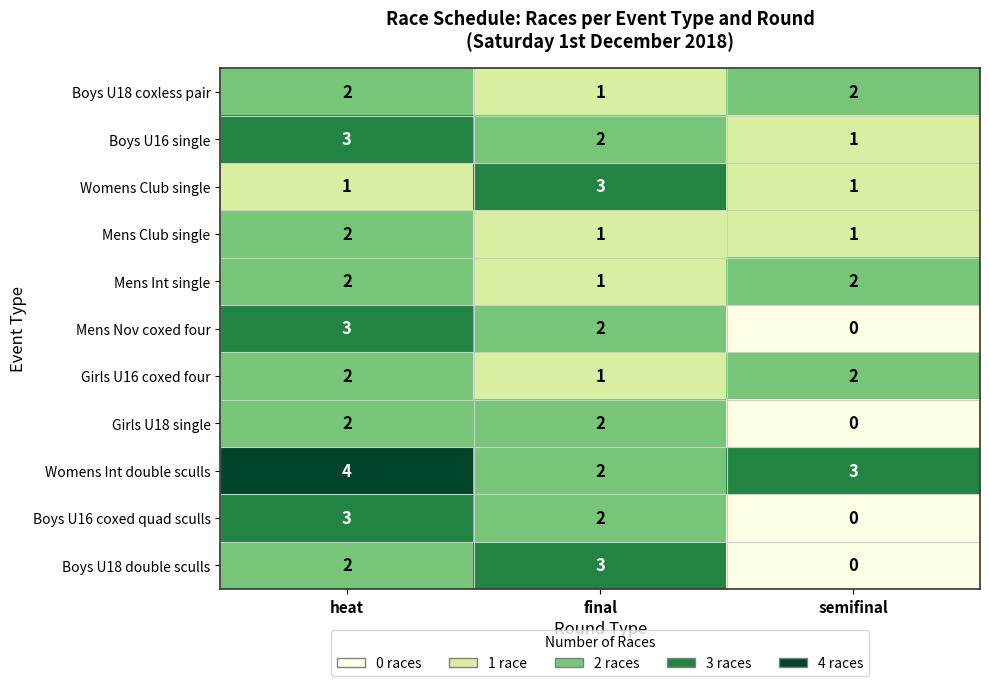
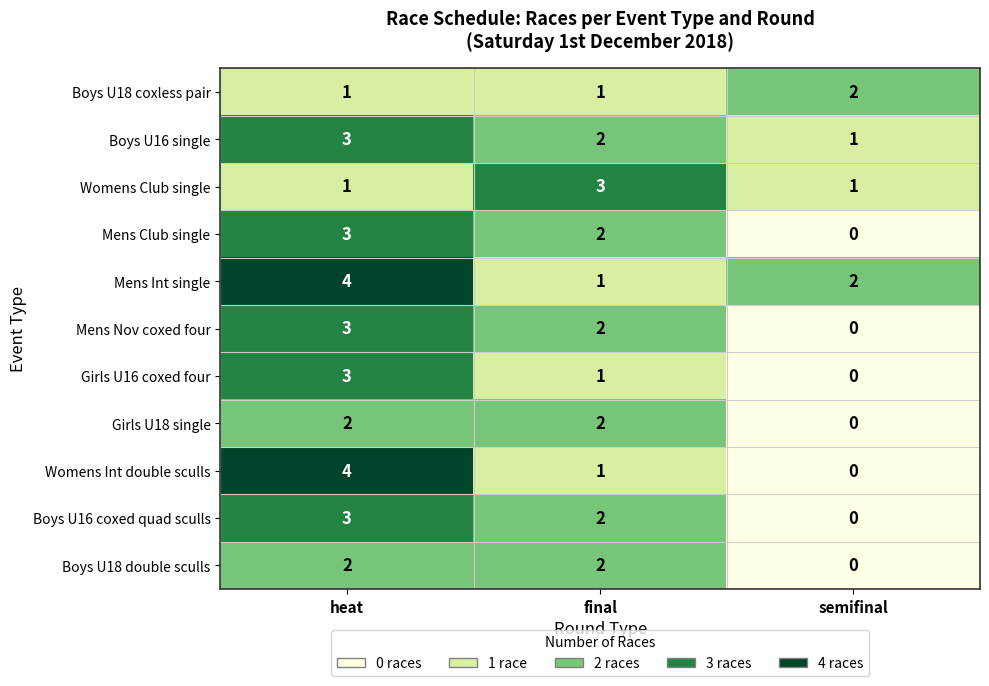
  {
    "Boys U18 coxless pair": {
-     "heat": 2,
+     "heat": 1,
      "final": 1,
      "semifinal": 2
    },
    "Boys U16 single": {
      "heat": 3,
      "final": 2,
      "semifinal": 1
    },
    "Womens Club single": {
      "heat": 1,
      "final": 3,
      "semifinal": 1
    },
    "Mens Club single": {
-     "heat": 2,
-     "final": 1,
-     "semifinal": 1
+     "heat": 3,
+     "final": 2,
+     "semifinal": 0
    },
    "Mens Int single": {
-     "heat": 2,
+     "heat": 4,
      "final": 1,
      "semifinal": 2
    },
    "Mens Nov coxed four": {
      "heat": 3,
      "final": 2,
      "semifinal": 0
    },
    "Girls U16 coxed four": {
-     "heat": 2,
+     "heat": 3,
      "final": 1,
-     "semifinal": 2
+     "semifinal": 0
    },
    "Girls U18 single": {
      "heat": 2,
      "final": 2,
      "semifinal": 0
    },
    "Womens Int double sculls": {
      "heat": 4,
-     "final": 2,
-     "semifinal": 3
+     "final": 1,
+     "semifinal": 0
    },
    "Boys U16 coxed quad sculls": {
      "heat": 3,
      "final": 2,
      "semifinal": 0
    },
    "Boys U18 double sculls": {
      "heat": 2,
-     "final": 3,
+     "final": 2,
      "semifinal": 0
    }
  }
